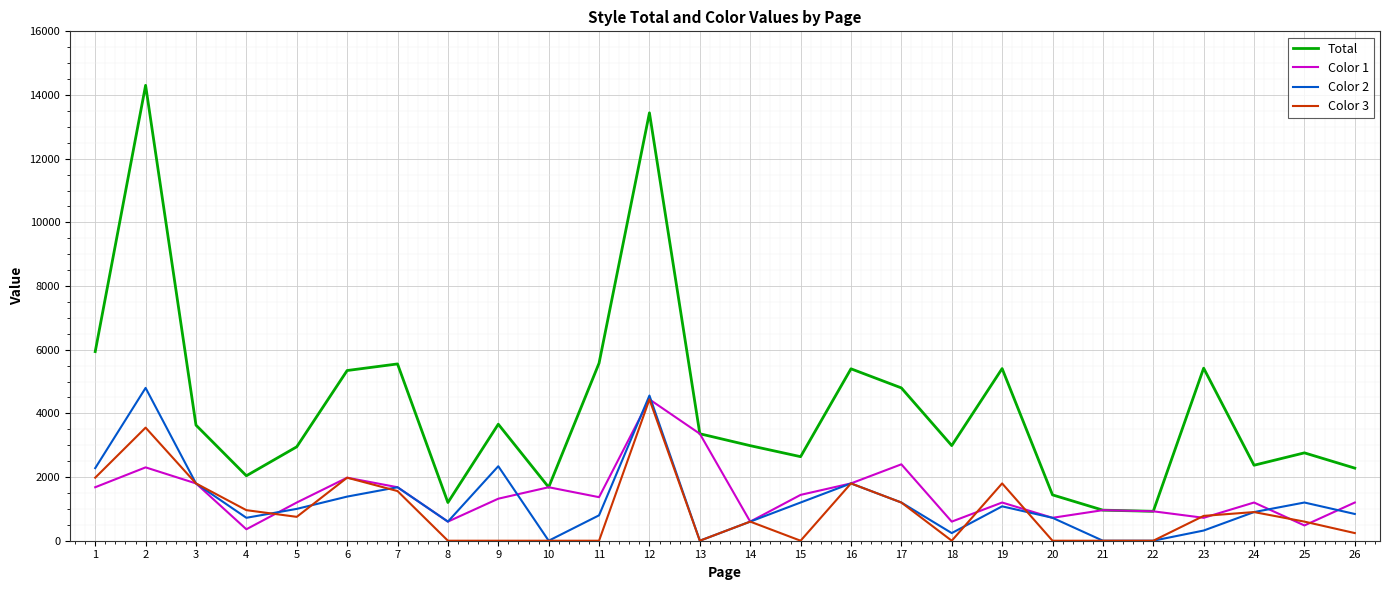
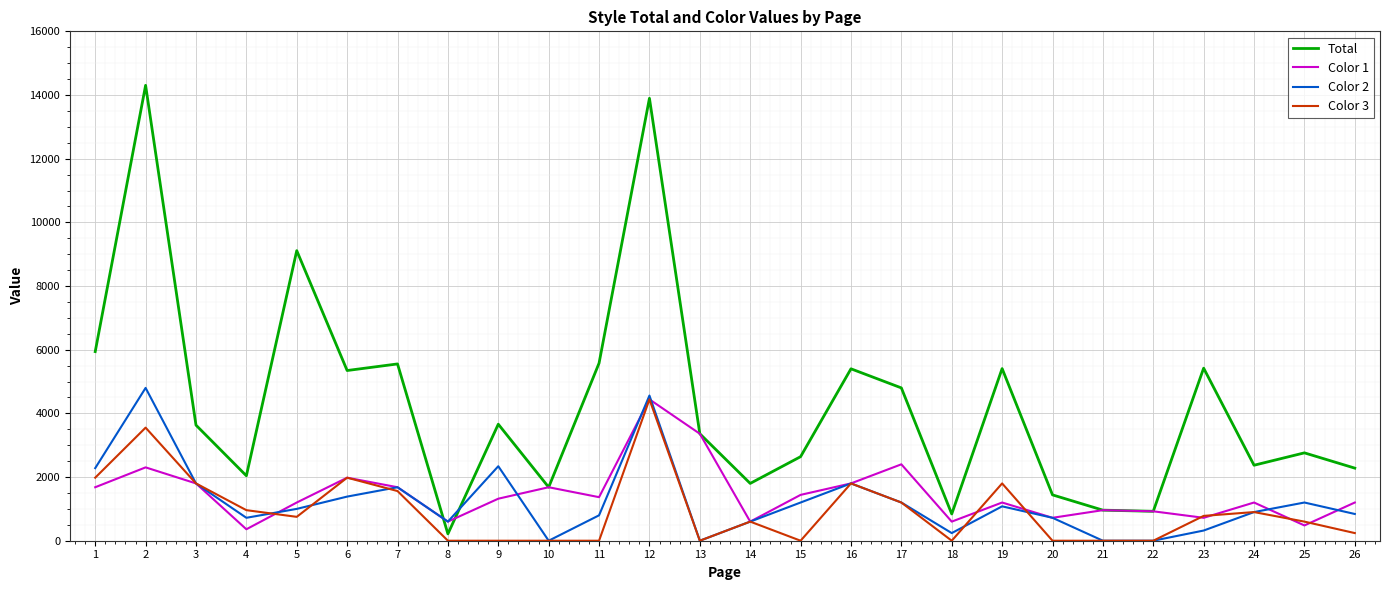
  {
    "Total": {
      "1": 5900,
      "2": 14300,
      "3": 3600,
      "4": 2000,
-     "5": 3000,
+     "5": 9100,
      "6": 5300,
      "7": 5600,
-     "8": 1200,
+     "8": 200,
      "9": 3700,
      "11": 5600,
-     "12": 13400,
-     "14": 3000,
+     "12": 13900,
+     "14": 1800,
      "15": 2600,
      "16": 5400,
      "17": 4800,
-     "18": 3000,
+     "18": 800,
      "19": 5400,
      "20": 1400,
      "23": 5400,
      "24": 2400,
      "25": 2800,
      "26": 2300
    },
    "Color 1": {
      "1": 1700,
      "2": 2300,
      "4": 400,
      "5": 1200,
      "9": 1300,
      "11": 1400,
      "15": 1400,
      "17": 2400,
      "18": 600,
      "19": 1200,
      "24": 1200,
      "25": 500,
      "26": 1200
    },
    "Color 2": {
      "1": 2300,
      "2": 4800,
      "4": 700,
      "5": 1000,
      "6": 1400,
      "9": 2300,
      "11": 800,
      "12": 4600,
      "15": 1200,
      "18": 200,
      "19": 1100,
      "23": 300,
      "25": 1200,
      "26": 800
    },
    "Color 3": {
      "1": 2000,
      "2": 3600,
      "4": 1000,
      "5": 800,
      "7": 1600,
      "8": 0,
      "9": 0,
      "11": 0,
      "15": 0,
      "18": 0,
      "19": 1800,
      "20": 0,
      "25": 600,
      "26": 200
    }
  }
